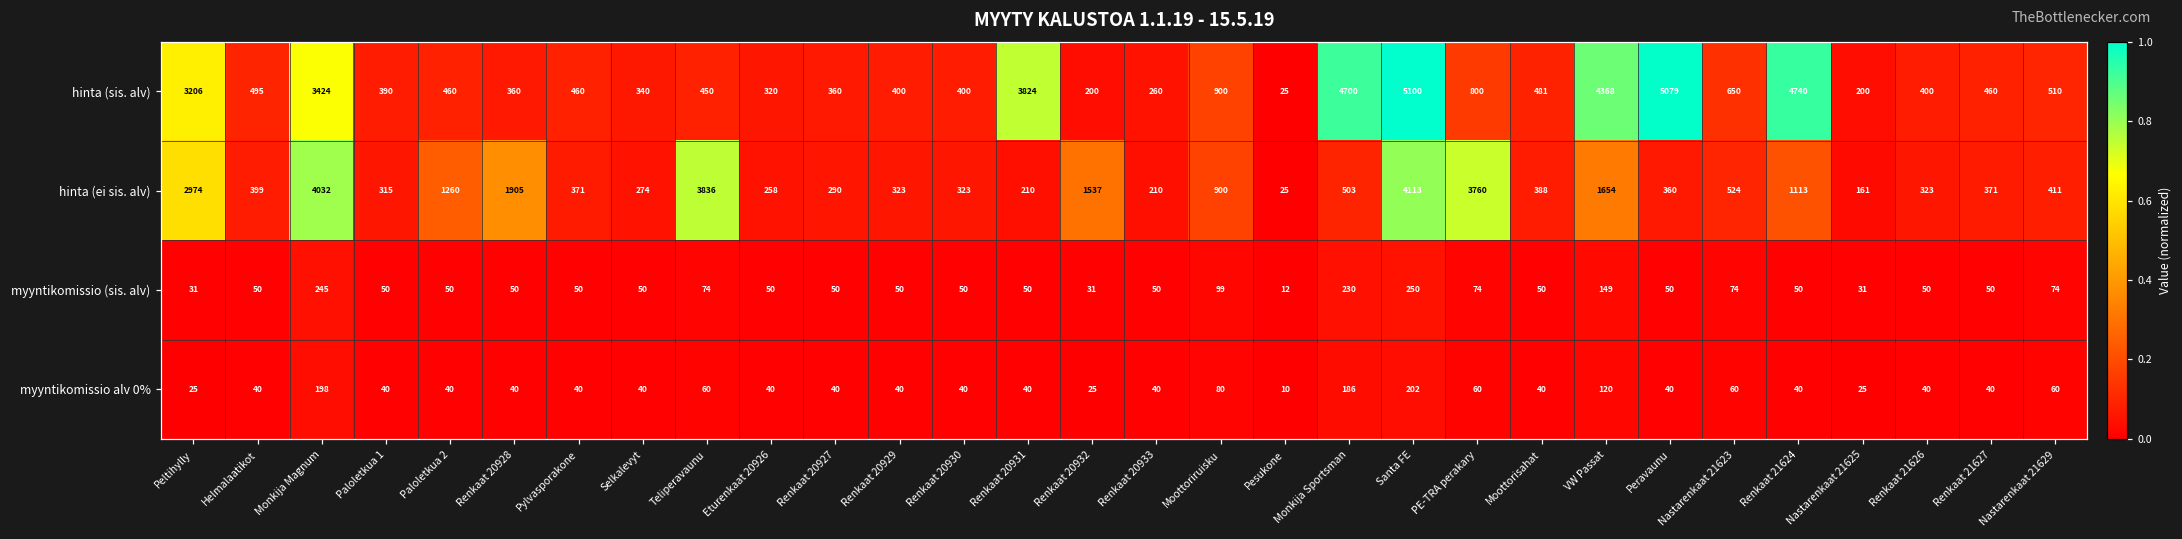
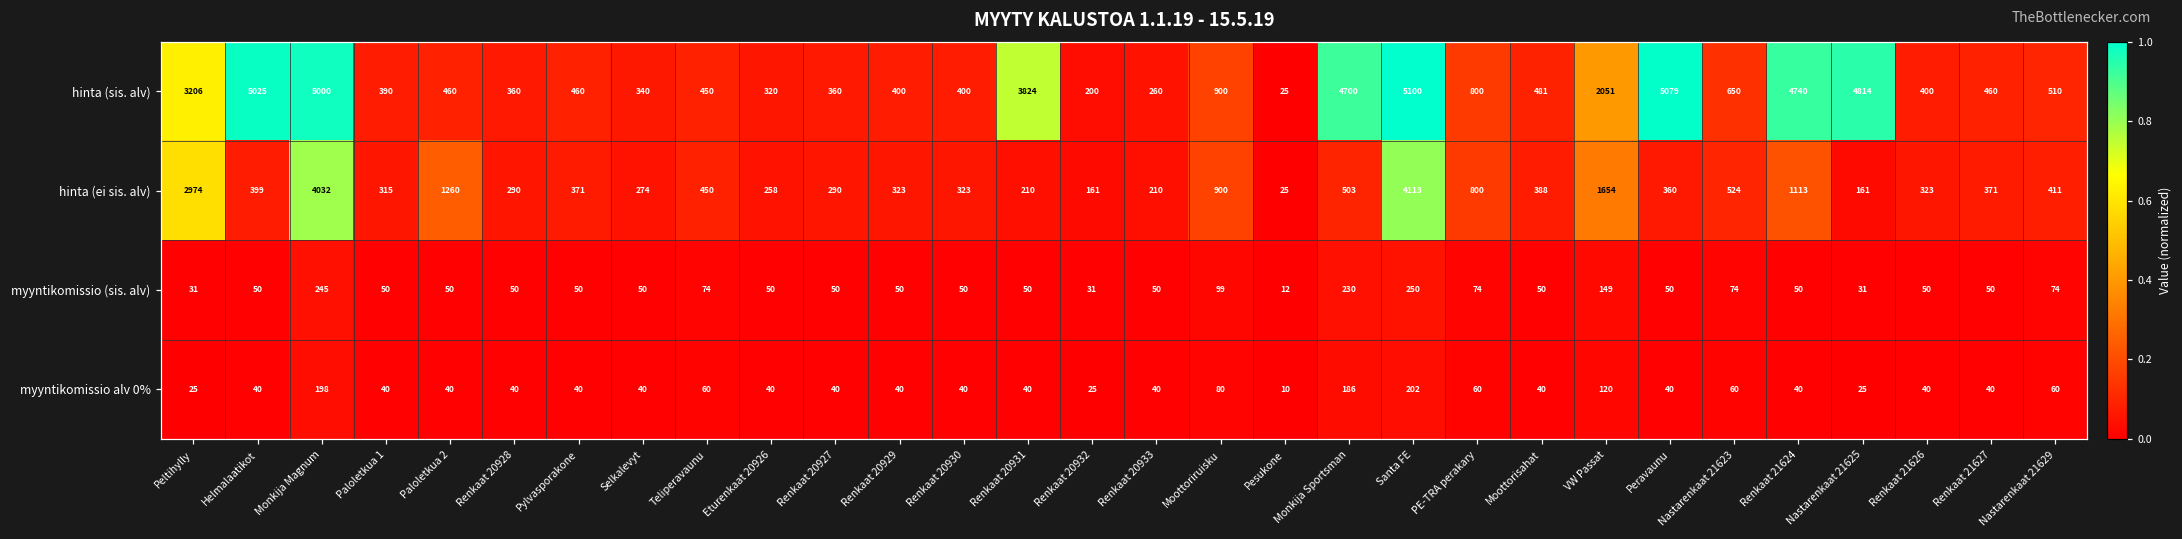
  {
    "hinta (sis. alv)": {
      "Peltihylly": 3206,
-     "Helmalaatikot": 495,
-     "Monkija Magnum": 3424,
+     "Helmalaatikot": 5025,
+     "Monkija Magnum": 5000,
      "Paloletkua 1": 390,
      "Paloletkua 2": 460,
      "Renkaat 20928": 360,
      "Pylvasporakone": 460,
      "Selkalevyt": 340,
      "Teliperavaunu": 450,
      "Eturenkaat 20926": 320,
      "Renkaat 20927": 360,
      "Renkaat 20929": 400,
      "Renkaat 20930": 400,
      "Renkaat 20931": 3824,
      "Renkaat 20932": 200,
      "Renkaat 20933": 260,
      "Moottoriruisku": 900,
      "Pesukone": 25,
      "Monkija Sportsman": 4700,
      "Santa FE": 5100,
      "PE-TRA perakary": 800,
      "Moottorisahat": 481,
-     "VW Passat": 4368,
+     "VW Passat": 2051,
      "Peravaunu": 5079,
      "Nastarenkaat 21623": 650,
      "Renkaat 21624": 4740,
-     "Nastarenkaat 21625": 200,
+     "Nastarenkaat 21625": 4814,
      "Renkaat 21626": 400,
      "Renkaat 21627": 460,
      "Nastarenkaat 21629": 510
    },
    "hinta (ei sis. alv)": {
      "Peltihylly": 2974,
      "Helmalaatikot": 399,
      "Monkija Magnum": 4032,
      "Paloletkua 1": 315,
      "Paloletkua 2": 1260,
-     "Renkaat 20928": 1905,
+     "Renkaat 20928": 290,
      "Pylvasporakone": 371,
      "Selkalevyt": 274,
-     "Teliperavaunu": 3836,
+     "Teliperavaunu": 450,
      "Eturenkaat 20926": 258,
      "Renkaat 20927": 290,
      "Renkaat 20929": 323,
      "Renkaat 20930": 323,
      "Renkaat 20931": 210,
-     "Renkaat 20932": 1537,
+     "Renkaat 20932": 161,
      "Renkaat 20933": 210,
      "Moottoriruisku": 900,
      "Pesukone": 25,
      "Monkija Sportsman": 503,
      "Santa FE": 4113,
-     "PE-TRA perakary": 3760,
+     "PE-TRA perakary": 800,
      "Moottorisahat": 388,
      "VW Passat": 1654,
      "Peravaunu": 360,
      "Nastarenkaat 21623": 524,
      "Renkaat 21624": 1113,
      "Nastarenkaat 21625": 161,
      "Renkaat 21626": 323,
      "Renkaat 21627": 371,
      "Nastarenkaat 21629": 411
    },
    "myyntikomissio (sis. alv)": {
      "Peltihylly": 31,
      "Helmalaatikot": 50,
      "Monkija Magnum": 245,
      "Paloletkua 1": 50,
      "Paloletkua 2": 50,
      "Renkaat 20928": 50,
      "Pylvasporakone": 50,
      "Selkalevyt": 50,
      "Teliperavaunu": 74,
      "Eturenkaat 20926": 50,
      "Renkaat 20927": 50,
      "Renkaat 20929": 50,
      "Renkaat 20930": 50,
      "Renkaat 20931": 50,
      "Renkaat 20932": 31,
      "Renkaat 20933": 50,
      "Moottoriruisku": 99,
      "Pesukone": 12,
      "Monkija Sportsman": 230,
      "Santa FE": 250,
      "PE-TRA perakary": 74,
      "Moottorisahat": 50,
      "VW Passat": 149,
      "Peravaunu": 50,
      "Nastarenkaat 21623": 74,
      "Renkaat 21624": 50,
      "Nastarenkaat 21625": 31,
      "Renkaat 21626": 50,
      "Renkaat 21627": 50,
      "Nastarenkaat 21629": 74
    },
    "myyntikomissio alv 0%": {
      "Peltihylly": 25,
      "Helmalaatikot": 40,
      "Monkija Magnum": 198,
      "Paloletkua 1": 40,
      "Paloletkua 2": 40,
      "Renkaat 20928": 40,
      "Pylvasporakone": 40,
      "Selkalevyt": 40,
      "Teliperavaunu": 60,
      "Eturenkaat 20926": 40,
      "Renkaat 20927": 40,
      "Renkaat 20929": 40,
      "Renkaat 20930": 40,
      "Renkaat 20931": 40,
      "Renkaat 20932": 25,
      "Renkaat 20933": 40,
      "Moottoriruisku": 80,
      "Pesukone": 10,
      "Monkija Sportsman": 186,
      "Santa FE": 202,
      "PE-TRA perakary": 60,
      "Moottorisahat": 40,
      "VW Passat": 120,
      "Peravaunu": 40,
      "Nastarenkaat 21623": 60,
      "Renkaat 21624": 40,
      "Nastarenkaat 21625": 25,
      "Renkaat 21626": 40,
      "Renkaat 21627": 40,
      "Nastarenkaat 21629": 60
    }
  }
